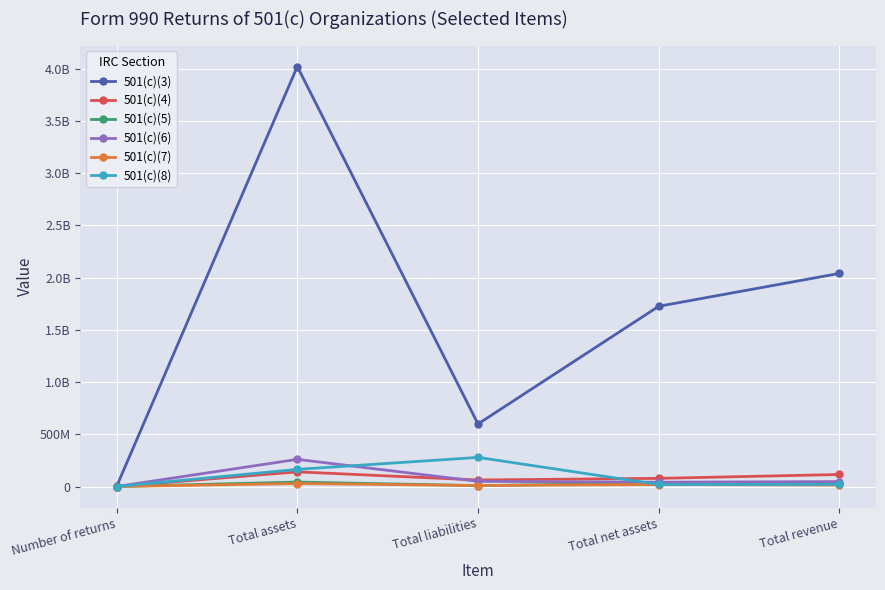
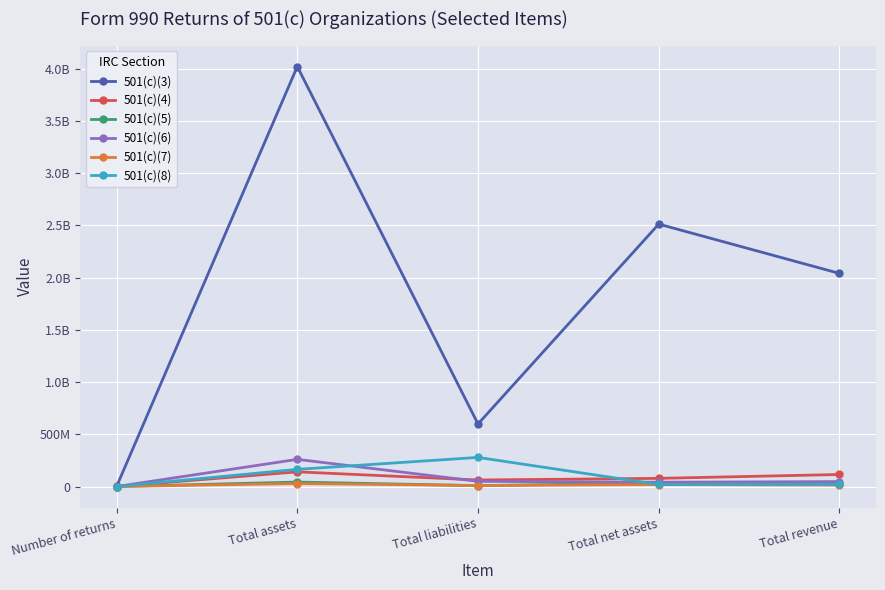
  {
    "501(c)(3)": {
      "Total assets": 4020000000,
      "Total liabilities": 600000000,
-     "Total net assets": 1720000000,
+     "Total net assets": 2510000000,
      "Total revenue": 2040000000
    },
    "501(c)(6)": {
      "Total assets": 260000000
    },
    "501(c)(8)": {
      "Total liabilities": 280000000
    }
  }
